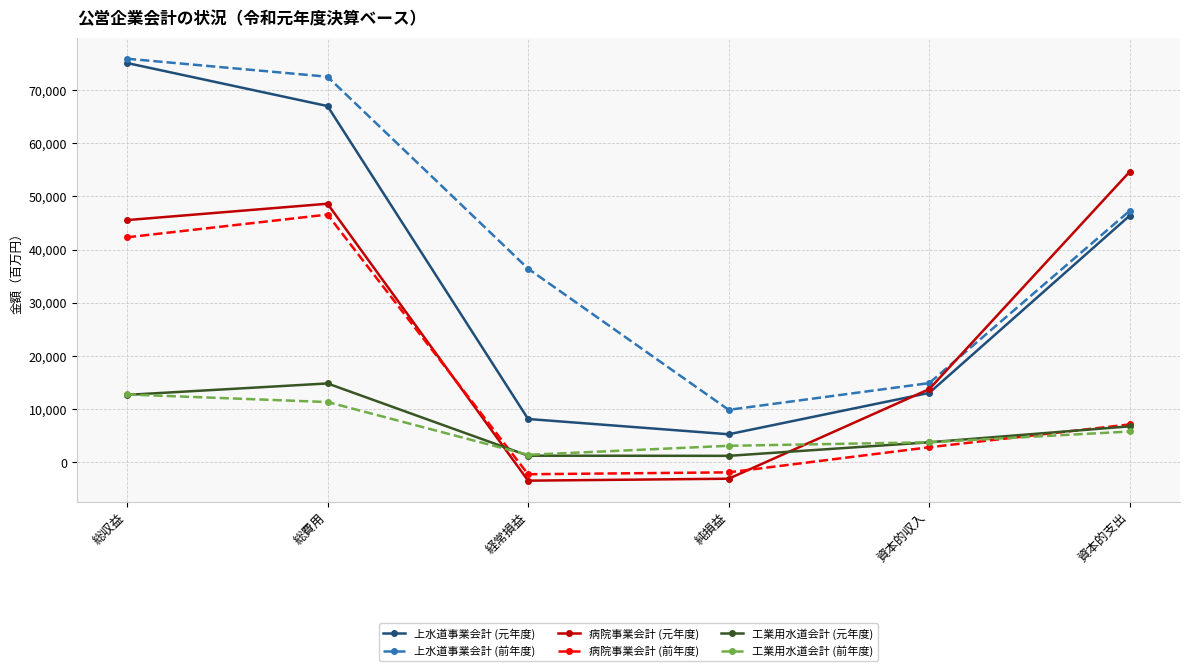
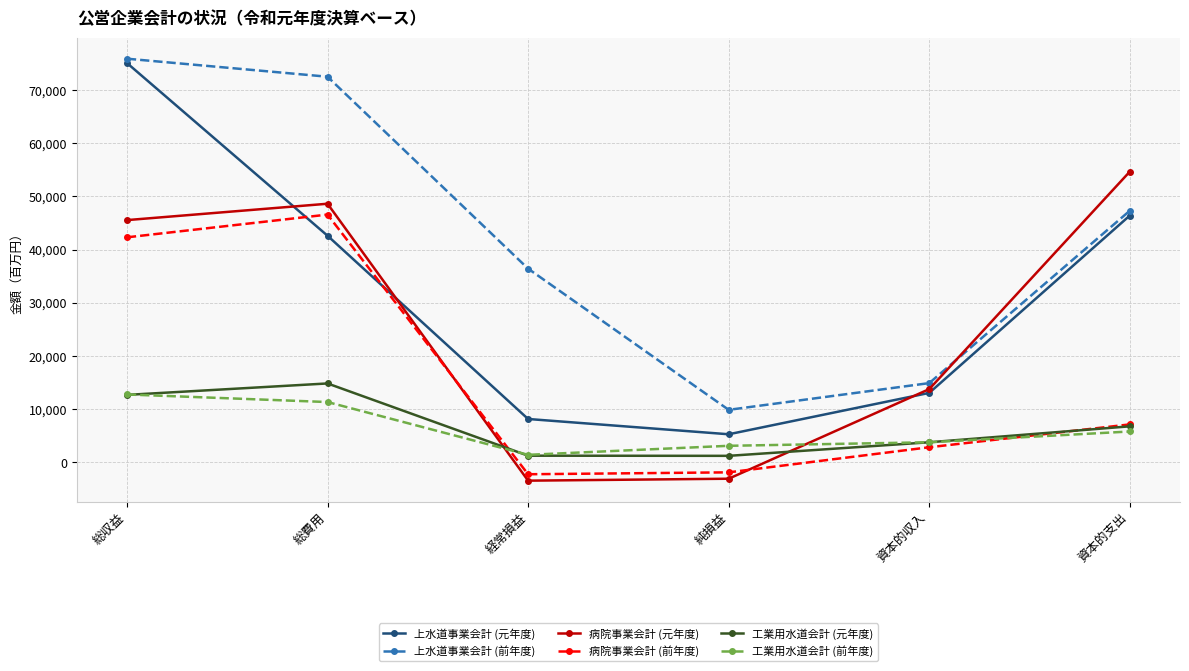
  {
    "上水道事業会計 (元年度)": {
      "総収益": "75,000",
-     "総費用": "67,000",
+     "総費用": "43,000",
      "経常損益": "8,000",
      "純損益": "5,000",
      "資本的収入": "13,000",
      "資本的支出": "46,000"
    },
    "上水道事業会計 (前年度)": {
      "総収益": "76,000",
      "総費用": "72,000",
      "経常損益": "36,000",
      "純損益": "10,000",
      "資本的収入": "15,000",
      "資本的支出": "47,000"
    },
    "病院事業会計 (元年度)": {
      "総収益": "46,000",
      "総費用": "49,000",
      "経常損益": "-3,000",
      "純損益": "-3,000",
      "資本的収入": "14,000",
      "資本的支出": "55,000"
    },
    "病院事業会計 (前年度)": {
      "総収益": "42,000",
      "総費用": "47,000",
      "経常損益": "-2,000",
      "純損益": "-2,000",
      "資本的収入": "3,000"
    },
    "工業用水道会計 (元年度)": {
      "総費用": "15,000",
      "純損益": "1,000"
    },
    "工業用水道会計 (前年度)": {
      "総費用": "11,000",
      "純損益": "3,000",
      "資本的支出": "6,000"
    }
  }
